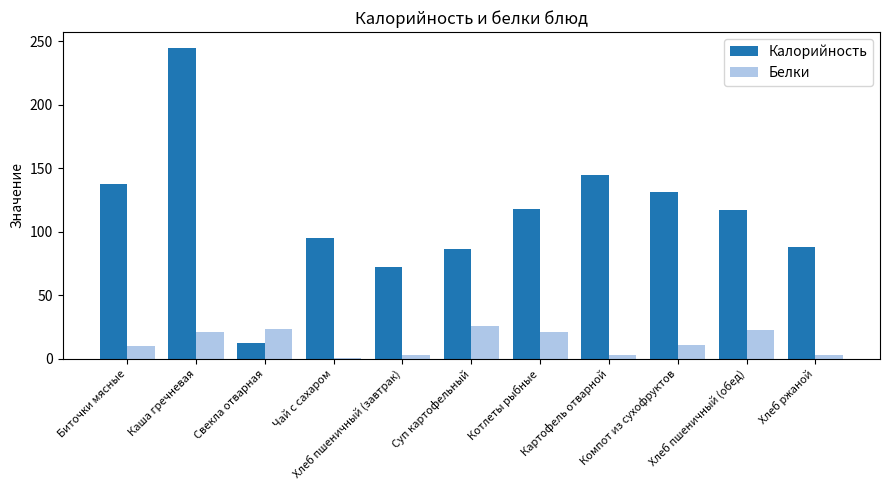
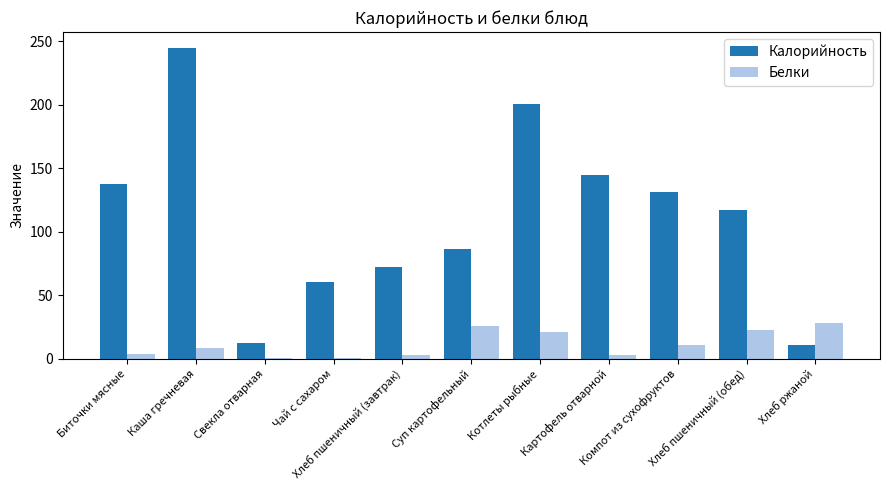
  {
    "Калорийность": {
      "Биточки мясные": 137,
      "Каша гречневая": 245,
      "Свекла отварная": 13,
-     "Чай с сахаром": 95,
+     "Чай с сахаром": 60,
      "Хлеб пшеничный (завтрак)": 72,
      "Суп картофельный": 86,
-     "Котлеты рыбные": 118,
+     "Котлеты рыбные": 201,
      "Картофель отварной": 145,
      "Компот из сухофруктов": 131,
      "Хлеб пшеничный (обед)": 117,
-     "Хлеб ржаной": 88
+     "Хлеб ржаной": 11
    },
    "Белки": {
-     "Биточки мясные": 10,
-     "Каша гречневая": 21,
-     "Свекла отварная": 23,
+     "Биточки мясные": 4,
+     "Каша гречневая": 8,
+     "Свекла отварная": 0,
      "Хлеб пшеничный (завтрак)": 3,
      "Суп картофельный": 26,
      "Котлеты рыбные": 21,
      "Картофель отварной": 3,
      "Компот из сухофруктов": 11,
      "Хлеб пшеничный (обед)": 23,
-     "Хлеб ржаной": 3
+     "Хлеб ржаной": 28
    }
  }
